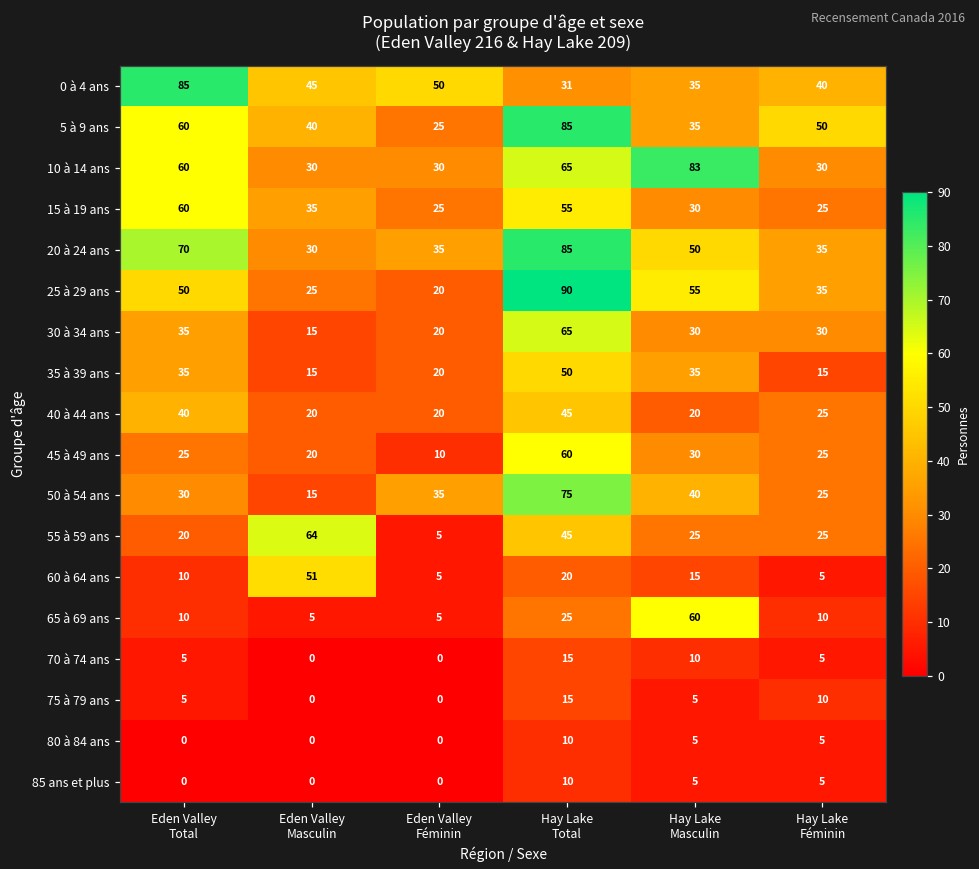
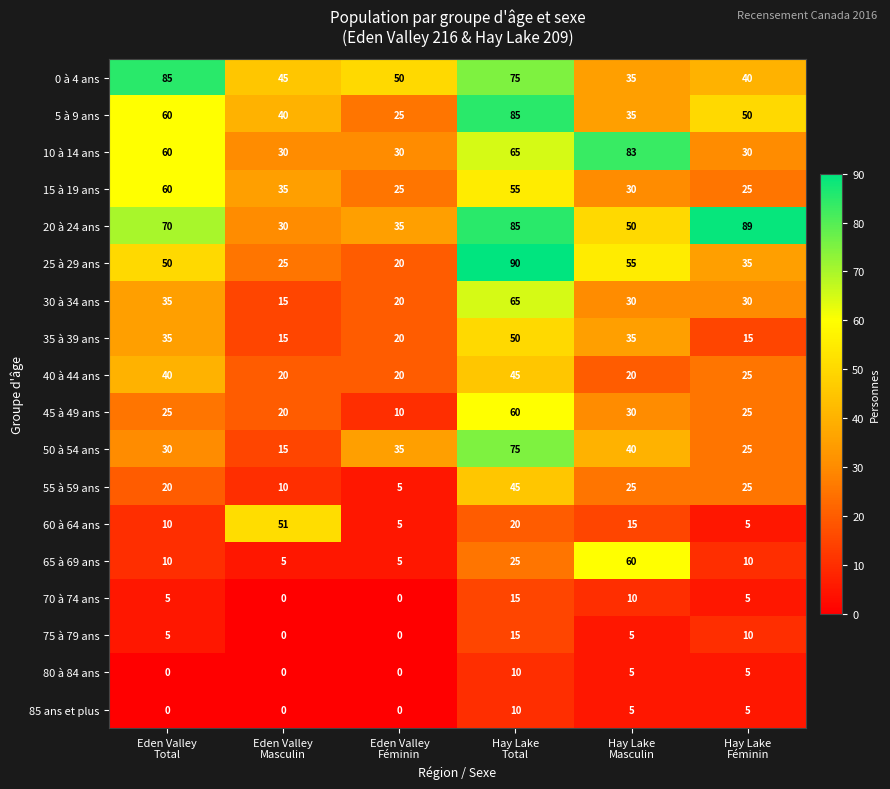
  {
    "0 à 4 ans": {
      "Eden Valley Total": 85,
      "Eden Valley Masculin": 45,
      "Eden Valley Féminin": 50,
-     "Hay Lake Total": 31,
+     "Hay Lake Total": 75,
      "Hay Lake Masculin": 35,
      "Hay Lake Féminin": 40
    },
    "5 à 9 ans": {
      "Eden Valley Total": 60,
      "Eden Valley Masculin": 40,
      "Eden Valley Féminin": 25,
      "Hay Lake Total": 85,
      "Hay Lake Masculin": 35,
      "Hay Lake Féminin": 50
    },
    "10 à 14 ans": {
      "Eden Valley Total": 60,
      "Eden Valley Masculin": 30,
      "Eden Valley Féminin": 30,
      "Hay Lake Total": 65,
      "Hay Lake Masculin": 83,
      "Hay Lake Féminin": 30
    },
    "15 à 19 ans": {
      "Eden Valley Total": 60,
      "Eden Valley Masculin": 35,
      "Eden Valley Féminin": 25,
      "Hay Lake Total": 55,
      "Hay Lake Masculin": 30,
      "Hay Lake Féminin": 25
    },
    "20 à 24 ans": {
      "Eden Valley Total": 70,
      "Eden Valley Masculin": 30,
      "Eden Valley Féminin": 35,
      "Hay Lake Total": 85,
      "Hay Lake Masculin": 50,
-     "Hay Lake Féminin": 35
+     "Hay Lake Féminin": 89
    },
    "25 à 29 ans": {
      "Eden Valley Total": 50,
      "Eden Valley Masculin": 25,
      "Eden Valley Féminin": 20,
      "Hay Lake Total": 90,
      "Hay Lake Masculin": 55,
      "Hay Lake Féminin": 35
    },
    "30 à 34 ans": {
      "Eden Valley Total": 35,
      "Eden Valley Masculin": 15,
      "Eden Valley Féminin": 20,
      "Hay Lake Total": 65,
      "Hay Lake Masculin": 30,
      "Hay Lake Féminin": 30
    },
    "35 à 39 ans": {
      "Eden Valley Total": 35,
      "Eden Valley Masculin": 15,
      "Eden Valley Féminin": 20,
      "Hay Lake Total": 50,
      "Hay Lake Masculin": 35,
      "Hay Lake Féminin": 15
    },
    "40 à 44 ans": {
      "Eden Valley Total": 40,
      "Eden Valley Masculin": 20,
      "Eden Valley Féminin": 20,
      "Hay Lake Total": 45,
      "Hay Lake Masculin": 20,
      "Hay Lake Féminin": 25
    },
    "45 à 49 ans": {
      "Eden Valley Total": 25,
      "Eden Valley Masculin": 20,
      "Eden Valley Féminin": 10,
      "Hay Lake Total": 60,
      "Hay Lake Masculin": 30,
      "Hay Lake Féminin": 25
    },
    "50 à 54 ans": {
      "Eden Valley Total": 30,
      "Eden Valley Masculin": 15,
      "Eden Valley Féminin": 35,
      "Hay Lake Total": 75,
      "Hay Lake Masculin": 40,
      "Hay Lake Féminin": 25
    },
    "55 à 59 ans": {
      "Eden Valley Total": 20,
-     "Eden Valley Masculin": 64,
+     "Eden Valley Masculin": 10,
      "Eden Valley Féminin": 5,
      "Hay Lake Total": 45,
      "Hay Lake Masculin": 25,
      "Hay Lake Féminin": 25
    },
    "60 à 64 ans": {
      "Eden Valley Total": 10,
      "Eden Valley Masculin": 51,
      "Eden Valley Féminin": 5,
      "Hay Lake Total": 20,
      "Hay Lake Masculin": 15,
      "Hay Lake Féminin": 5
    },
    "65 à 69 ans": {
      "Eden Valley Total": 10,
      "Eden Valley Masculin": 5,
      "Eden Valley Féminin": 5,
      "Hay Lake Total": 25,
      "Hay Lake Masculin": 60,
      "Hay Lake Féminin": 10
    },
    "70 à 74 ans": {
      "Eden Valley Total": 5,
      "Eden Valley Masculin": 0,
      "Eden Valley Féminin": 0,
      "Hay Lake Total": 15,
      "Hay Lake Masculin": 10,
      "Hay Lake Féminin": 5
    },
    "75 à 79 ans": {
      "Eden Valley Total": 5,
      "Eden Valley Masculin": 0,
      "Eden Valley Féminin": 0,
      "Hay Lake Total": 15,
      "Hay Lake Masculin": 5,
      "Hay Lake Féminin": 10
    },
    "80 à 84 ans": {
      "Eden Valley Total": 0,
      "Eden Valley Masculin": 0,
      "Eden Valley Féminin": 0,
      "Hay Lake Total": 10,
      "Hay Lake Masculin": 5,
      "Hay Lake Féminin": 5
    },
    "85 ans et plus": {
      "Eden Valley Total": 0,
      "Eden Valley Masculin": 0,
      "Eden Valley Féminin": 0,
      "Hay Lake Total": 10,
      "Hay Lake Masculin": 5,
      "Hay Lake Féminin": 5
    }
  }
